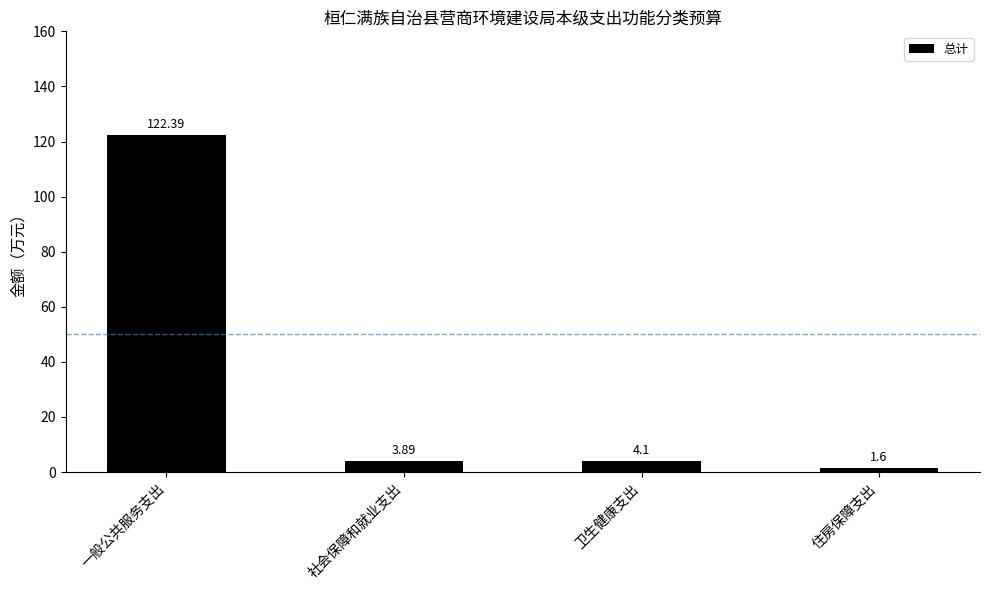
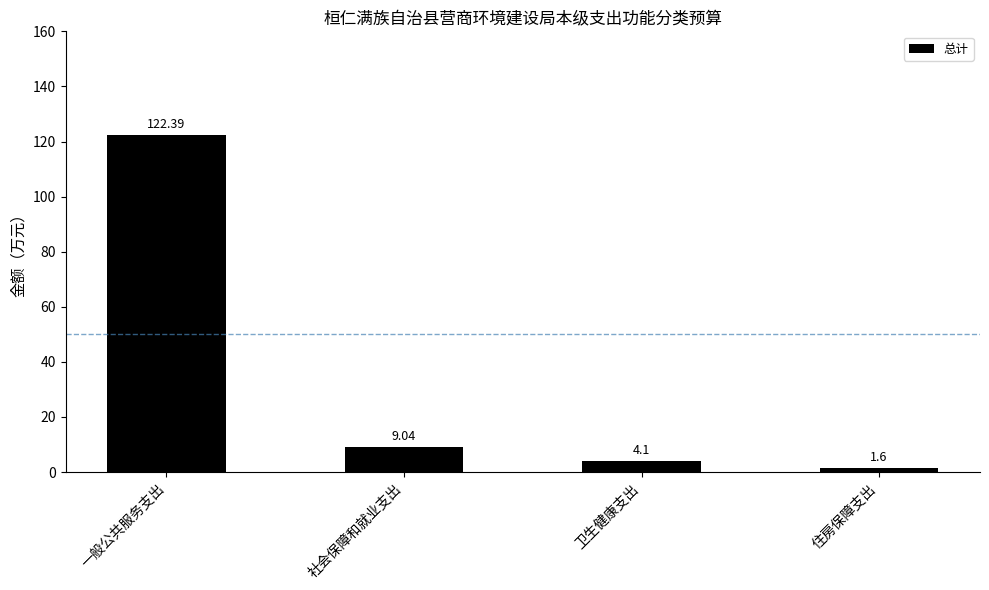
  {
    "一般公共服务支出": 122.39,
-   "社会保障和就业支出": 3.89,
+   "社会保障和就业支出": 9.04,
    "卫生健康支出": 4.1,
    "住房保障支出": 1.6
  }
